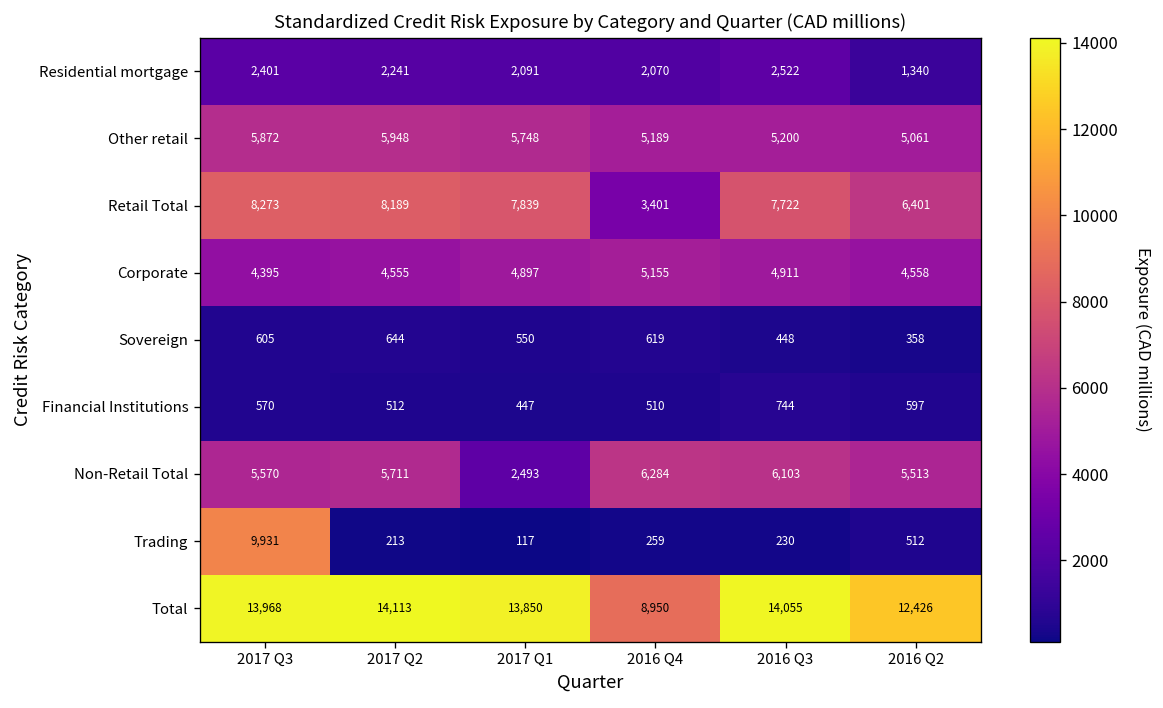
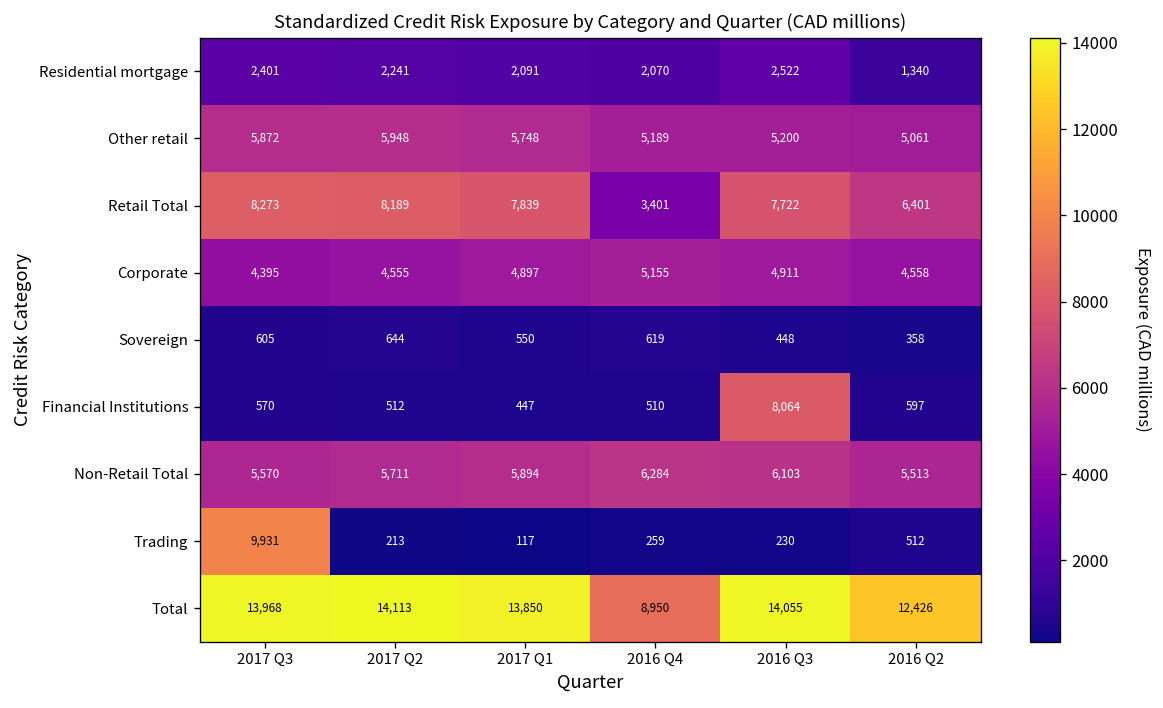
  {
    "Residential mortgage": {
      "2017 Q3": "2,401",
      "2017 Q2": "2,241",
      "2017 Q1": "2,091",
      "2016 Q4": "2,070",
      "2016 Q3": "2,522",
      "2016 Q2": "1,340"
    },
    "Other retail": {
      "2017 Q3": "5,872",
      "2017 Q2": "5,948",
      "2017 Q1": "5,748",
      "2016 Q4": "5,189",
      "2016 Q3": "5,200",
      "2016 Q2": "5,061"
    },
    "Retail Total": {
      "2017 Q3": "8,273",
      "2017 Q2": "8,189",
      "2017 Q1": "7,839",
      "2016 Q4": "3,401",
      "2016 Q3": "7,722",
      "2016 Q2": "6,401"
    },
    "Corporate": {
      "2017 Q3": "4,395",
      "2017 Q2": "4,555",
      "2017 Q1": "4,897",
      "2016 Q4": "5,155",
      "2016 Q3": "4,911",
      "2016 Q2": "4,558"
    },
    "Sovereign": {
      "2017 Q3": "605",
      "2017 Q2": "644",
      "2017 Q1": "550",
      "2016 Q4": "619",
      "2016 Q3": "448",
      "2016 Q2": "358"
    },
    "Financial Institutions": {
      "2017 Q3": "570",
      "2017 Q2": "512",
      "2017 Q1": "447",
      "2016 Q4": "510",
-     "2016 Q3": "744",
+     "2016 Q3": "8,064",
      "2016 Q2": "597"
    },
    "Non-Retail Total": {
      "2017 Q3": "5,570",
      "2017 Q2": "5,711",
-     "2017 Q1": "2,493",
+     "2017 Q1": "5,894",
      "2016 Q4": "6,284",
      "2016 Q3": "6,103",
      "2016 Q2": "5,513"
    },
    "Trading": {
      "2017 Q3": "9,931",
      "2017 Q2": "213",
      "2017 Q1": "117",
      "2016 Q4": "259",
      "2016 Q3": "230",
      "2016 Q2": "512"
    },
    "Total": {
      "2017 Q3": "13,968",
      "2017 Q2": "14,113",
      "2017 Q1": "13,850",
      "2016 Q4": "8,950",
      "2016 Q3": "14,055",
      "2016 Q2": "12,426"
    }
  }
